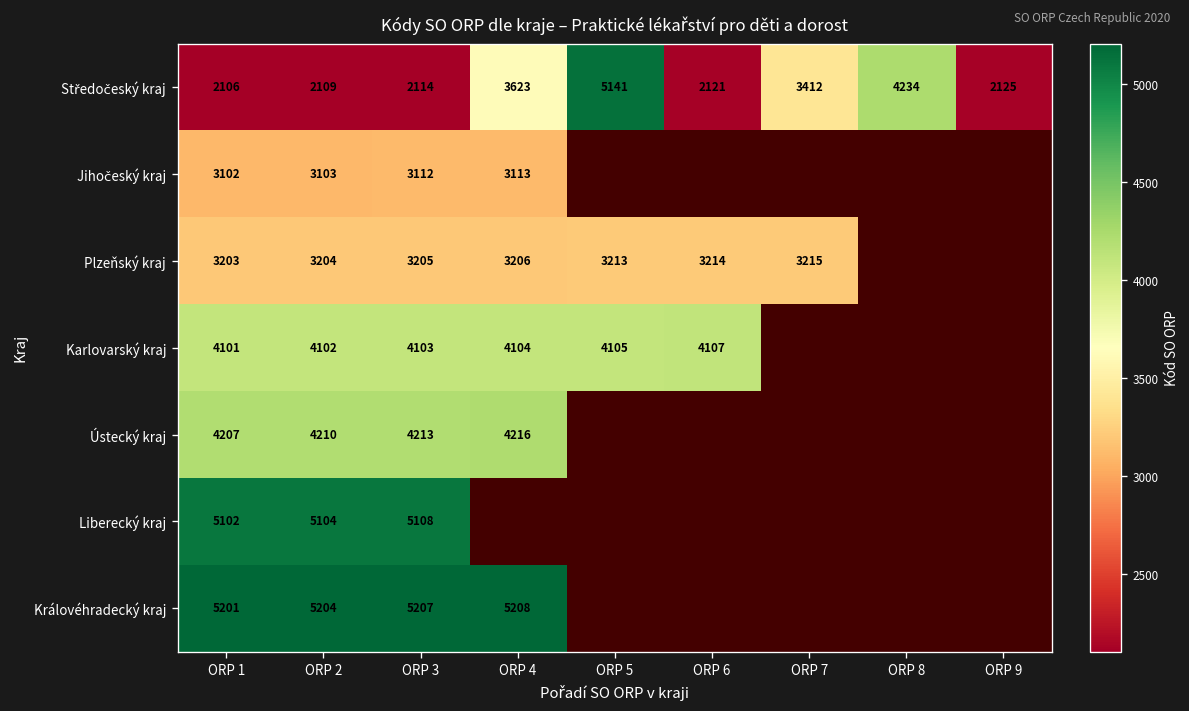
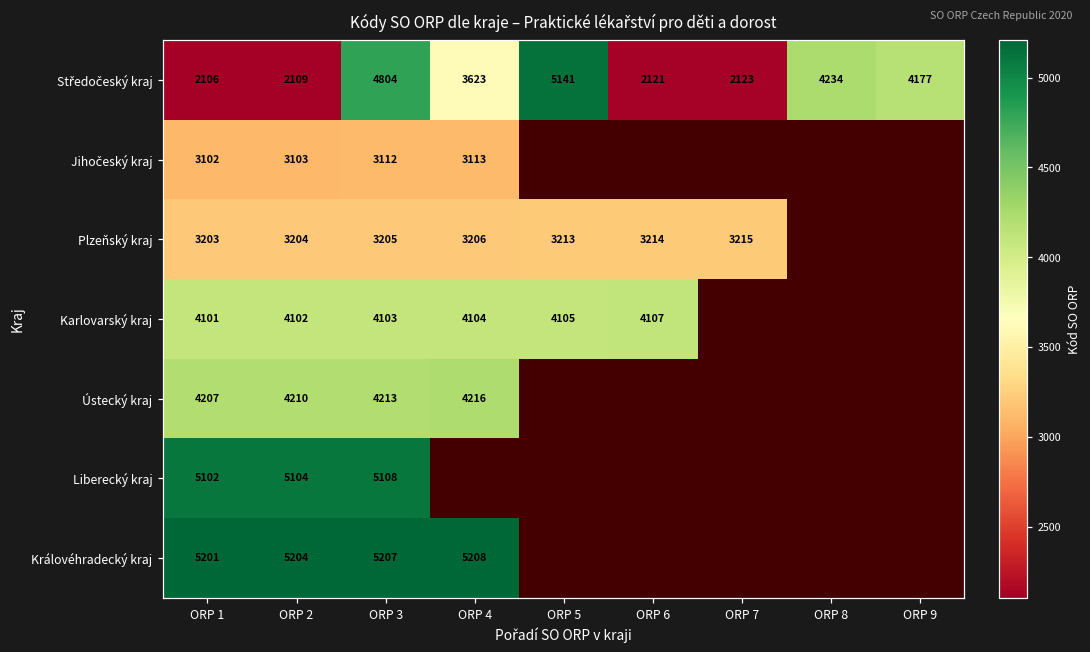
  {
    "Středočeský kraj": {
      "ORP 1": 2106,
      "ORP 2": 2109,
-     "ORP 3": 2114,
+     "ORP 3": 4804,
      "ORP 4": 3623,
      "ORP 5": 5141,
      "ORP 6": 2121,
-     "ORP 7": 3412,
+     "ORP 7": 2123,
      "ORP 8": 4234,
-     "ORP 9": 2125
+     "ORP 9": 4177
    },
    "Jihočeský kraj": {
      "ORP 1": 3102,
      "ORP 2": 3103,
      "ORP 3": 3112,
      "ORP 4": 3113
    },
    "Plzeňský kraj": {
      "ORP 1": 3203,
      "ORP 2": 3204,
      "ORP 3": 3205,
      "ORP 4": 3206,
      "ORP 5": 3213,
      "ORP 6": 3214,
      "ORP 7": 3215
    },
    "Karlovarský kraj": {
      "ORP 1": 4101,
      "ORP 2": 4102,
      "ORP 3": 4103,
      "ORP 4": 4104,
      "ORP 5": 4105,
      "ORP 6": 4107
    },
    "Ústecký kraj": {
      "ORP 1": 4207,
      "ORP 2": 4210,
      "ORP 3": 4213,
      "ORP 4": 4216
    },
    "Liberecký kraj": {
      "ORP 1": 5102,
      "ORP 2": 5104,
      "ORP 3": 5108
    },
    "Královéhradecký kraj": {
      "ORP 1": 5201,
      "ORP 2": 5204,
      "ORP 3": 5207,
      "ORP 4": 5208
    }
  }
